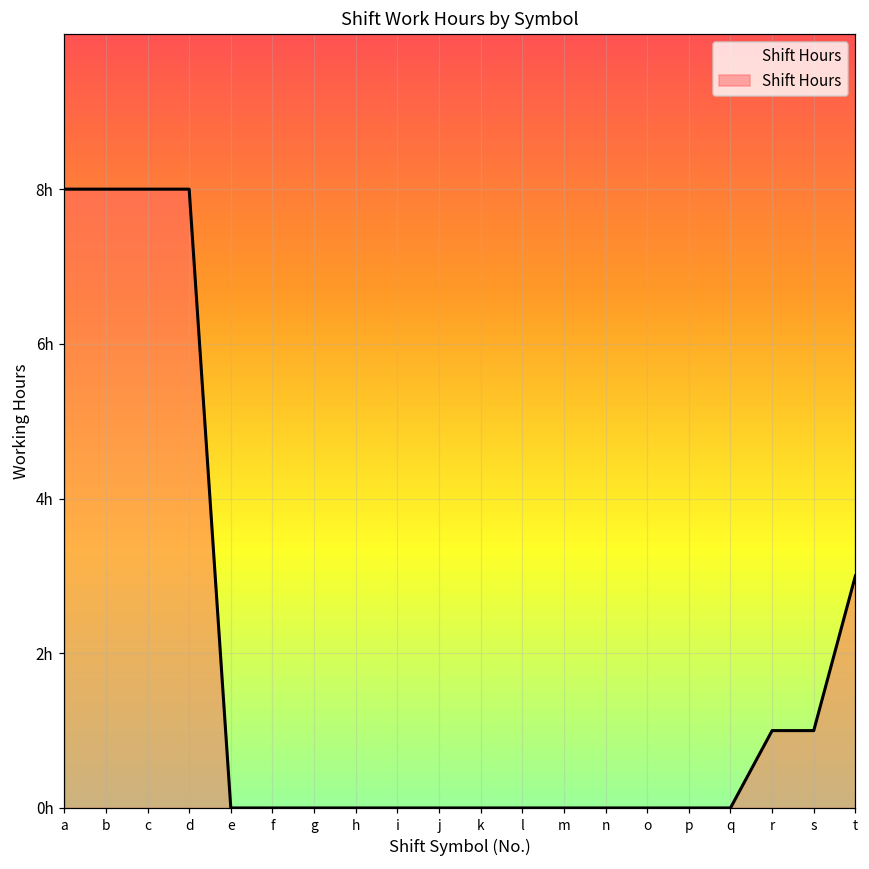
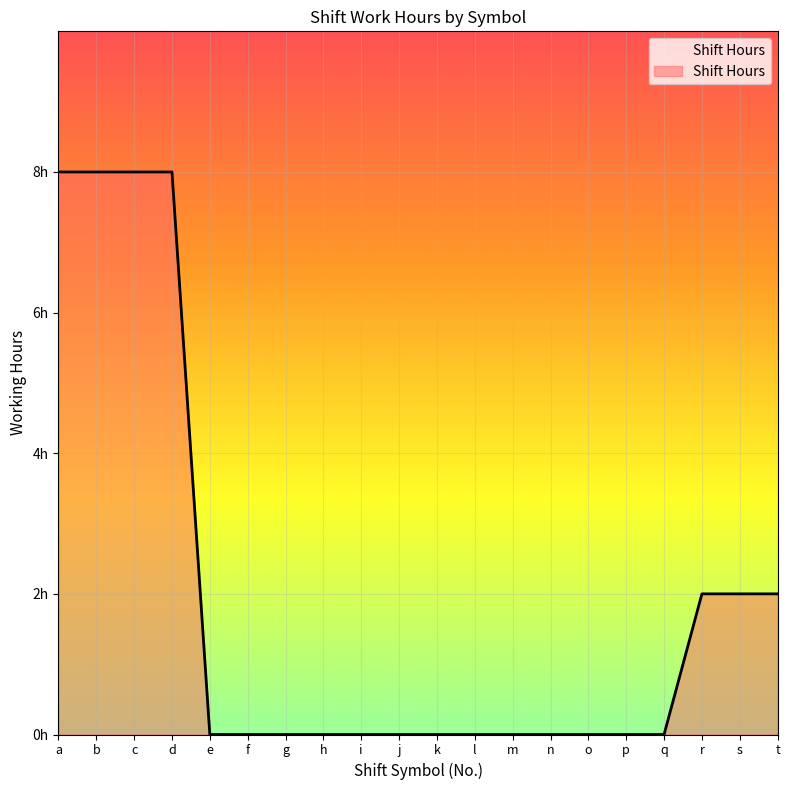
  {
    "a": "8h",
    "b": "8h",
    "c": "8h",
    "d": "8h",
    "e": "0h",
    "f": "0h",
    "g": "0h",
    "h": "0h",
    "i": "0h",
    "j": "0h",
    "k": "0h",
    "l": "0h",
    "m": "0h",
    "n": "0h",
    "o": "0h",
    "p": "0h",
    "q": "0h",
-   "r": "1h",
-   "s": "1h",
-   "t": "3h"
+   "r": "2h",
+   "s": "2h",
+   "t": "2h"
  }
